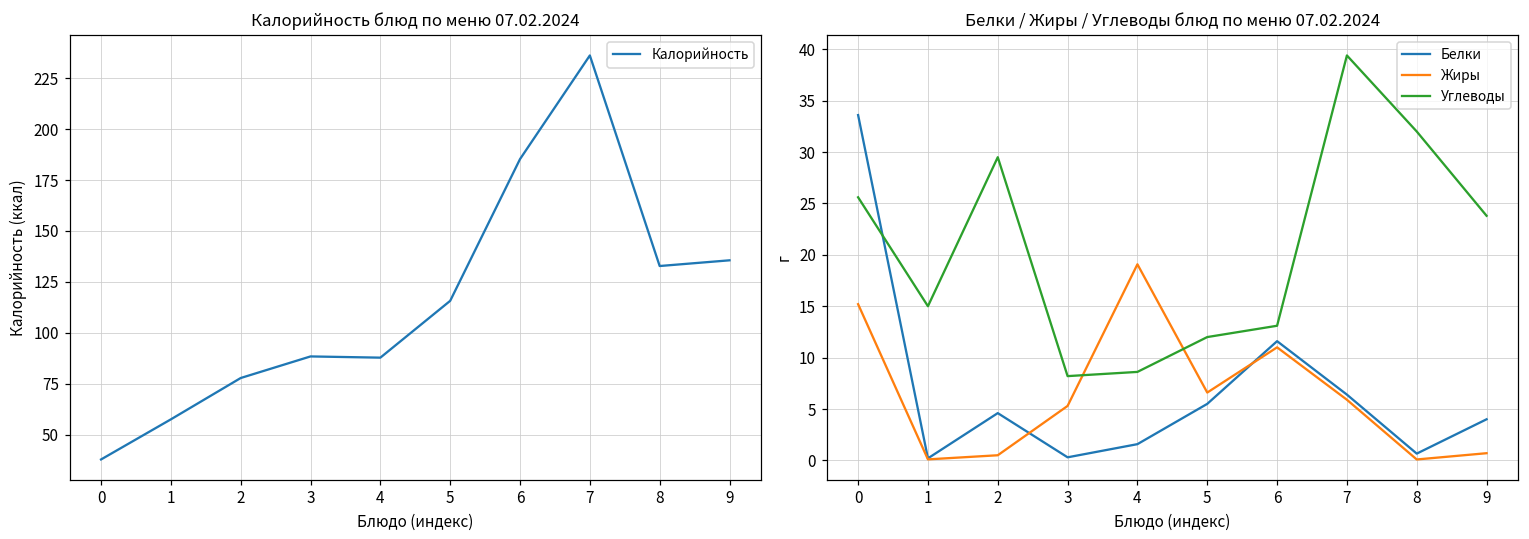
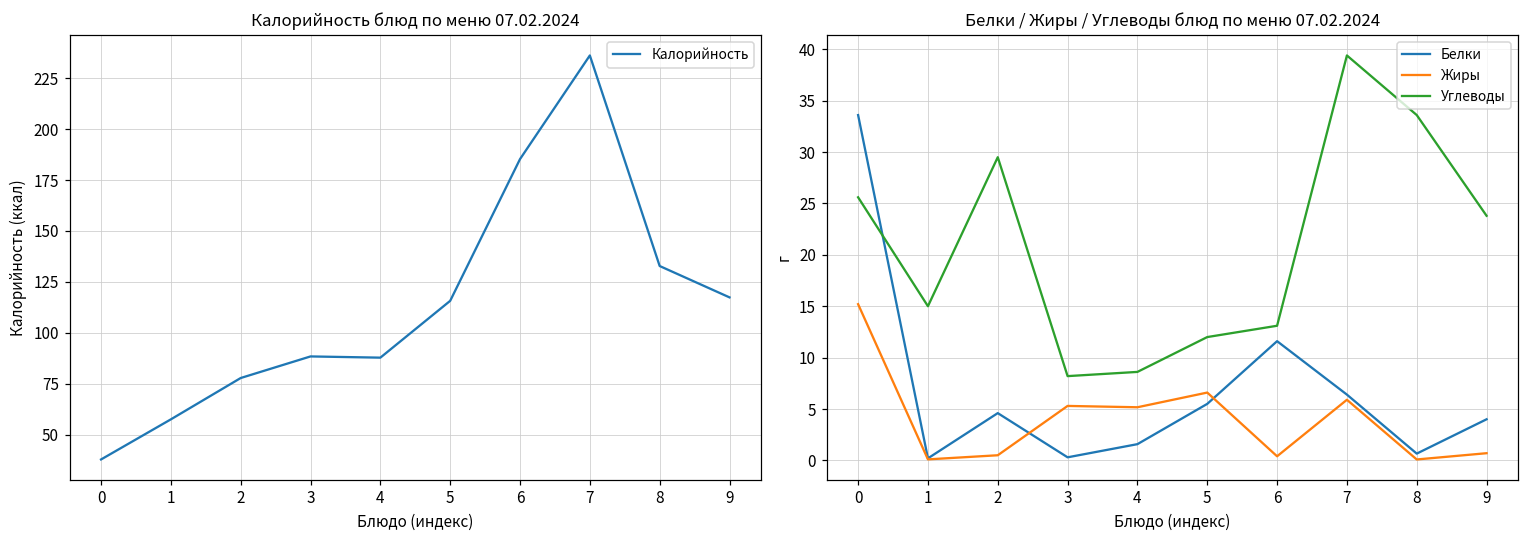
  {
    "Калорийность блюд по меню 07.02.2024": {
      "0": 38,
      "1": 58,
      "2": 78,
      "3": 88,
      "4": 88,
      "5": 116,
      "6": 185,
      "7": 236,
      "8": 133,
-     "9": 136
+     "9": 117
    },
    "Белки / Жиры / Углеводы блюд по меню 07.02.2024": {
      "Белки": {
        "0": 34,
        "2": 5,
        "3": 0,
        "4": 2,
        "5": 6,
        "6": 12,
        "7": 6,
        "8": 1,
        "9": 4
      },
      "Жиры": {
        "0": 15,
        "2": 1,
        "3": 5,
-       "4": 19,
+       "4": 5,
        "5": 7,
-       "6": 11,
+       "6": 0,
        "7": 6,
        "8": 0,
        "9": 1
      },
      "Углеводы": {
        "0": 26,
        "1": 15,
        "2": 30,
        "3": 8,
        "4": 9,
        "5": 12,
        "6": 13,
        "7": 39,
-       "8": 32,
+       "8": 34,
        "9": 24
      }
    }
  }
